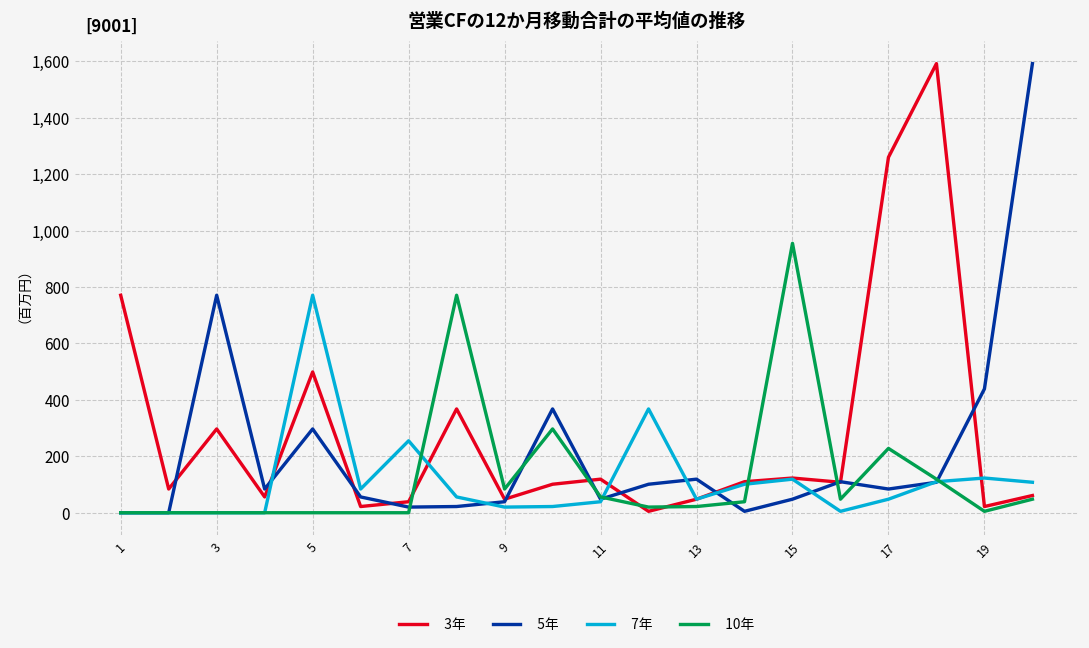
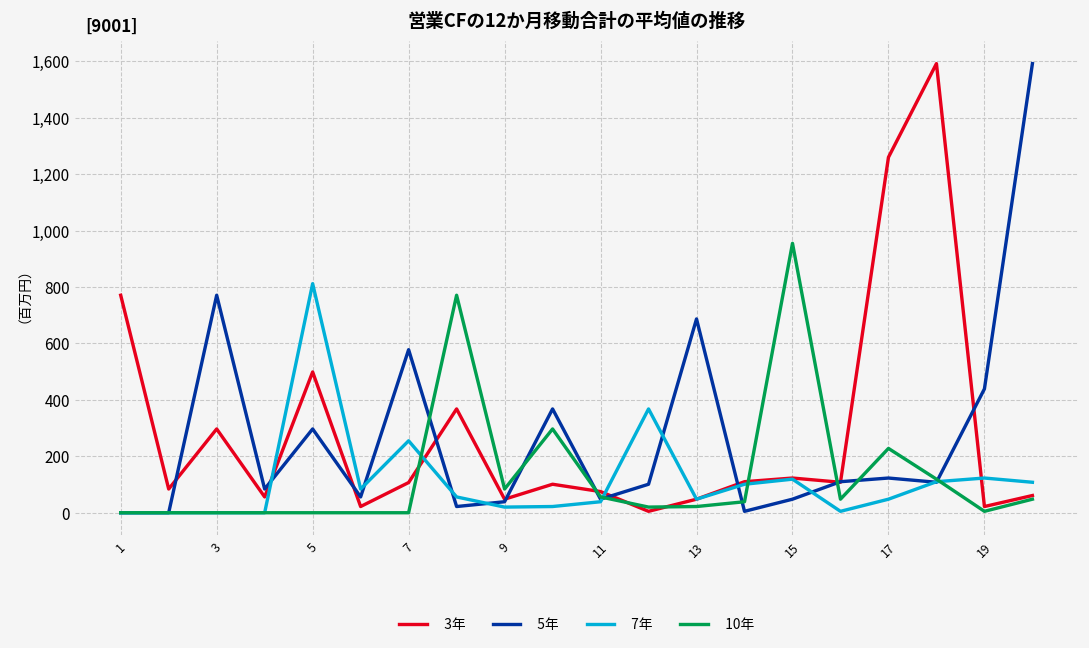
  {
    "3年": {
      "1": "770",
      "3": "300",
      "5": "500",
-     "7": "40",
-     "11": "120",
+     "7": "110",
+     "11": "80",
      "17": "1,260",
      "19": "20"
    },
    "5年": {
      "3": "770",
      "5": "300",
-     "7": "20",
-     "13": "120",
+     "7": "580",
+     "13": "690",
      "15": "50",
-     "17": "80",
+     "17": "120",
      "19": "440"
    },
    "7年": {
-     "5": "770",
+     "5": "810",
      "7": "260",
      "9": "20",
      "17": "50",
      "19": "120"
    },
    "10年": {
      "5": "0",
      "7": "0",
      "9": "80",
      "13": "20",
      "15": "960",
      "17": "230",
      "19": "10"
    }
  }
